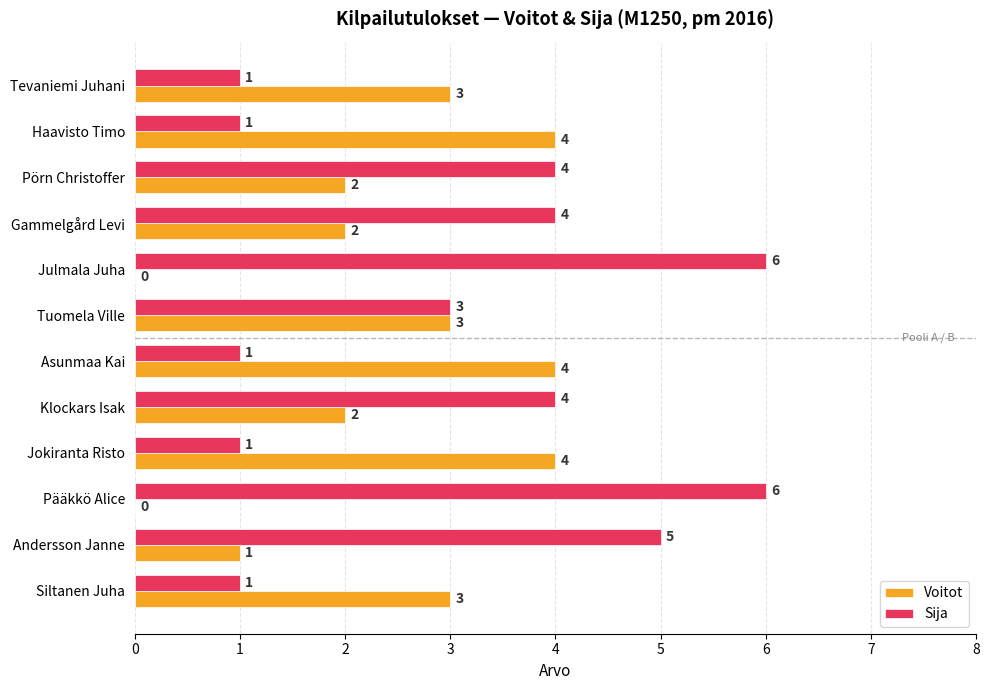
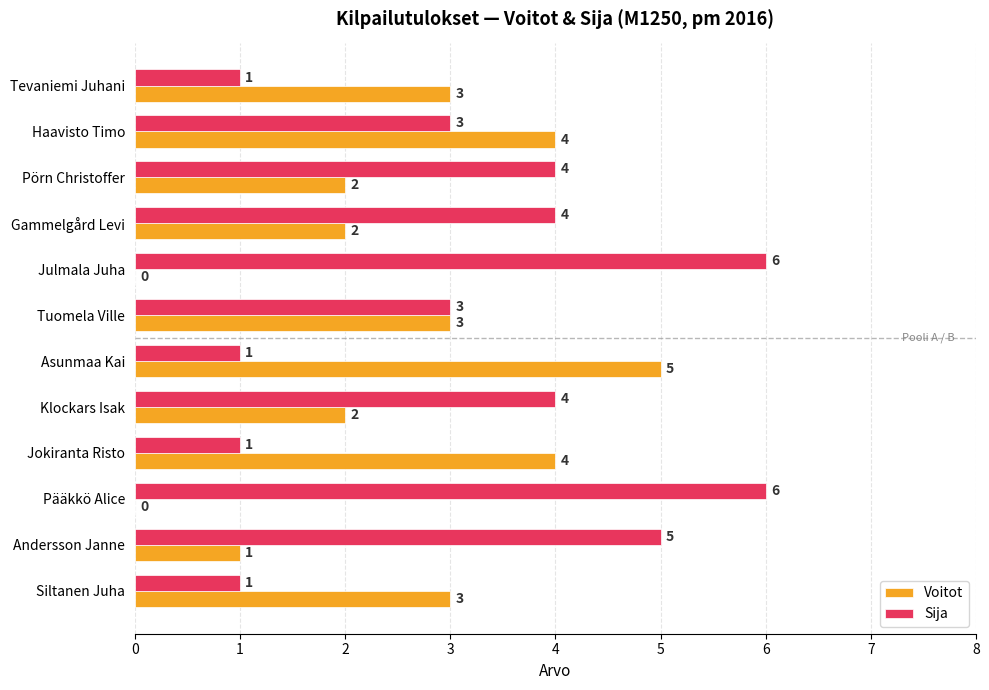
  {
    "Voitot": {
      "Tevaniemi Juhani": 3,
      "Haavisto Timo": 4,
      "Pörn Christoffer": 2,
      "Gammelgård Levi": 2,
      "Julmala Juha": 0,
      "Tuomela Ville": 3,
-     "Asunmaa Kai": 4,
+     "Asunmaa Kai": 5,
      "Klockars Isak": 2,
      "Jokiranta Risto": 4,
      "Pääkkö Alice": 0,
      "Andersson Janne": 1,
      "Siltanen Juha": 3
    },
    "Sija": {
      "Tevaniemi Juhani": 1,
-     "Haavisto Timo": 1,
+     "Haavisto Timo": 3,
      "Pörn Christoffer": 4,
      "Gammelgård Levi": 4,
      "Julmala Juha": 6,
      "Tuomela Ville": 3,
      "Asunmaa Kai": 1,
      "Klockars Isak": 4,
      "Jokiranta Risto": 1,
      "Pääkkö Alice": 6,
      "Andersson Janne": 5,
      "Siltanen Juha": 1
    }
  }
